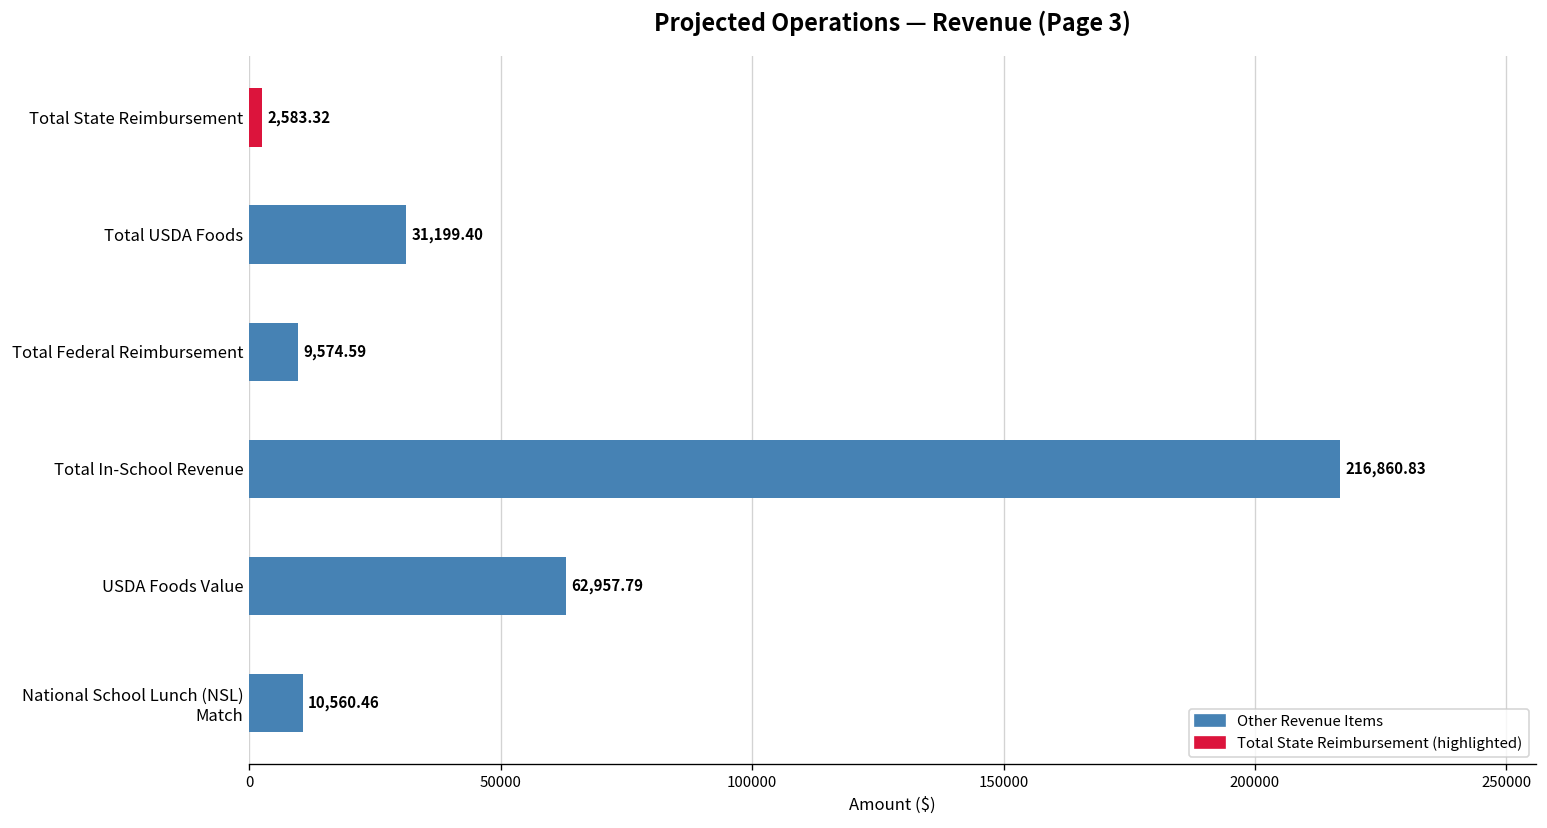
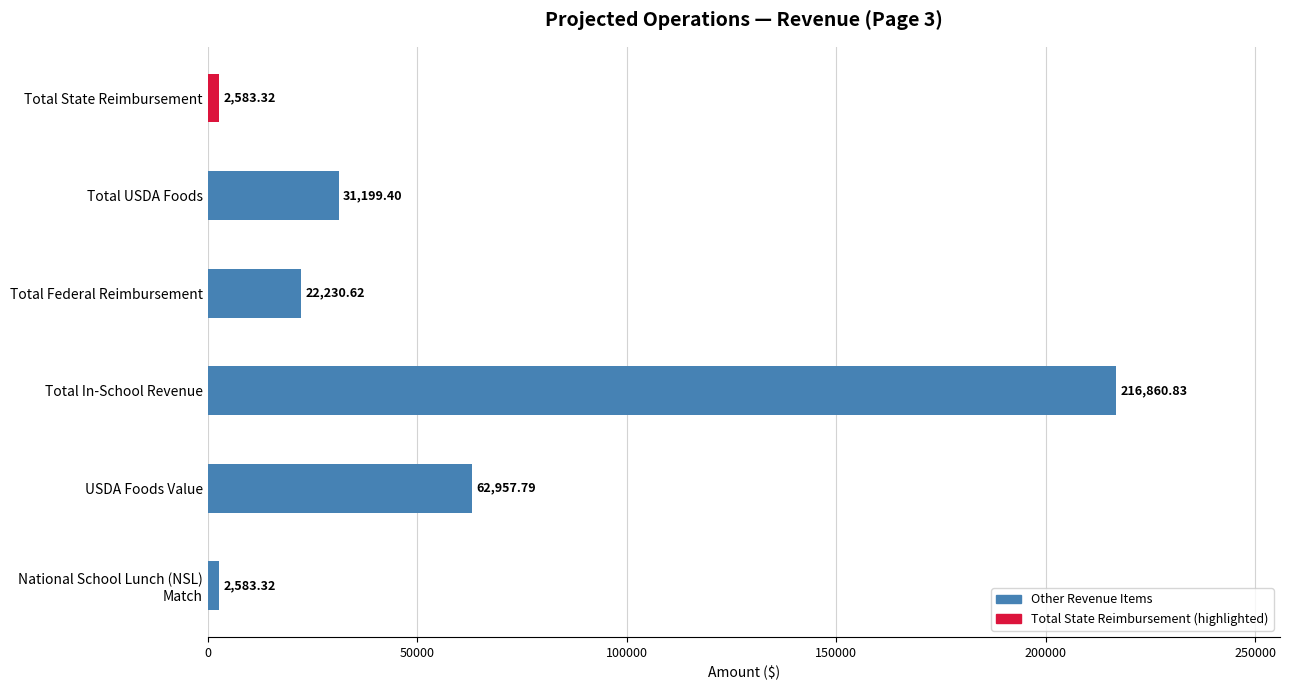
  {
    "Total State Reimbursement": "2,583.32",
    "Total USDA Foods": "31,199.40",
-   "Total Federal Reimbursement": "9,574.59",
+   "Total Federal Reimbursement": "22,230.62",
    "Total In-School Revenue": "216,860.83",
    "USDA Foods Value": "62,957.79",
-   "National School Lunch (NSL) Match": "10,560.46"
+   "National School Lunch (NSL) Match": "2,583.32"
  }
